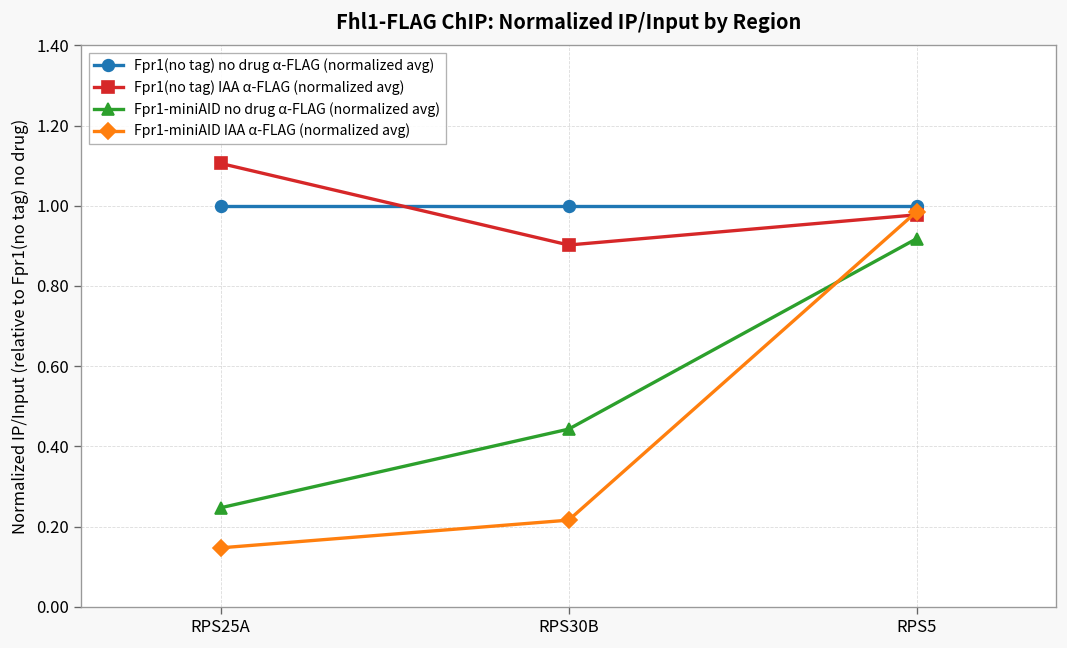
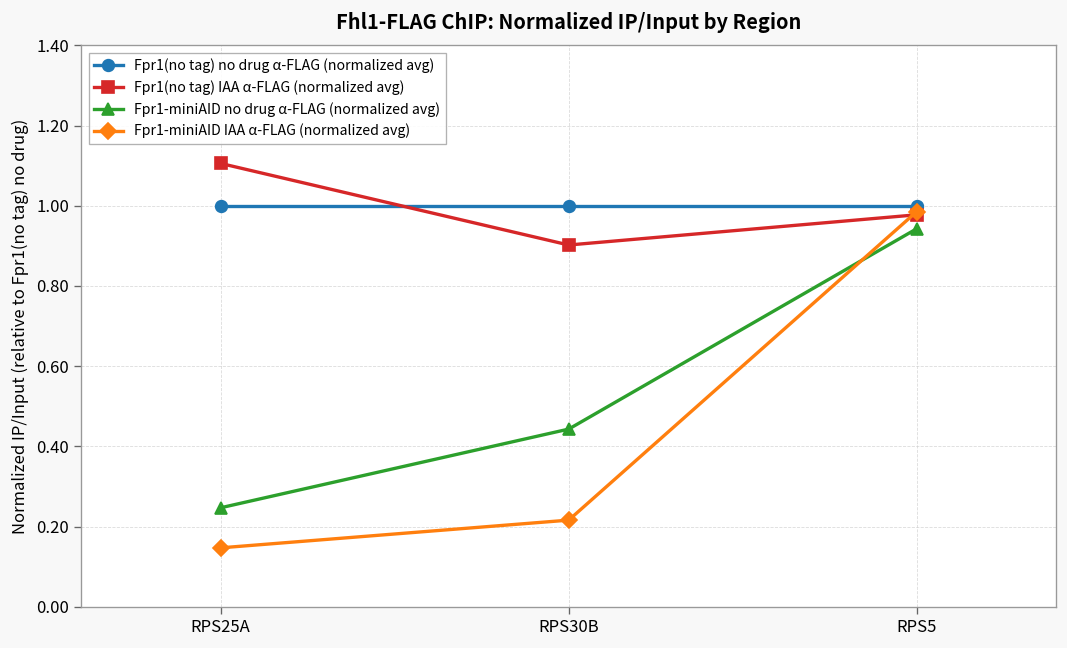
  {
    "Fpr1(no tag) no drug α-FLAG (normalized avg)": {
      "RPS25A": 1.00,
      "RPS30B": 1.00,
      "RPS5": 1.00
    },
    "Fpr1(no tag) IAA α-FLAG (normalized avg)": {
      "RPS25A": 1.11,
      "RPS30B": 0.90,
      "RPS5": 0.98
    },
    "Fpr1-miniAID no drug α-FLAG (normalized avg)": {
      "RPS25A": 0.25,
      "RPS30B": 0.44,
-     "RPS5": 0.92
+     "RPS5": 0.94
    },
    "Fpr1-miniAID IAA α-FLAG (normalized avg)": {
      "RPS25A": 0.15,
      "RPS30B": 0.22,
      "RPS5": 0.99
    }
  }
